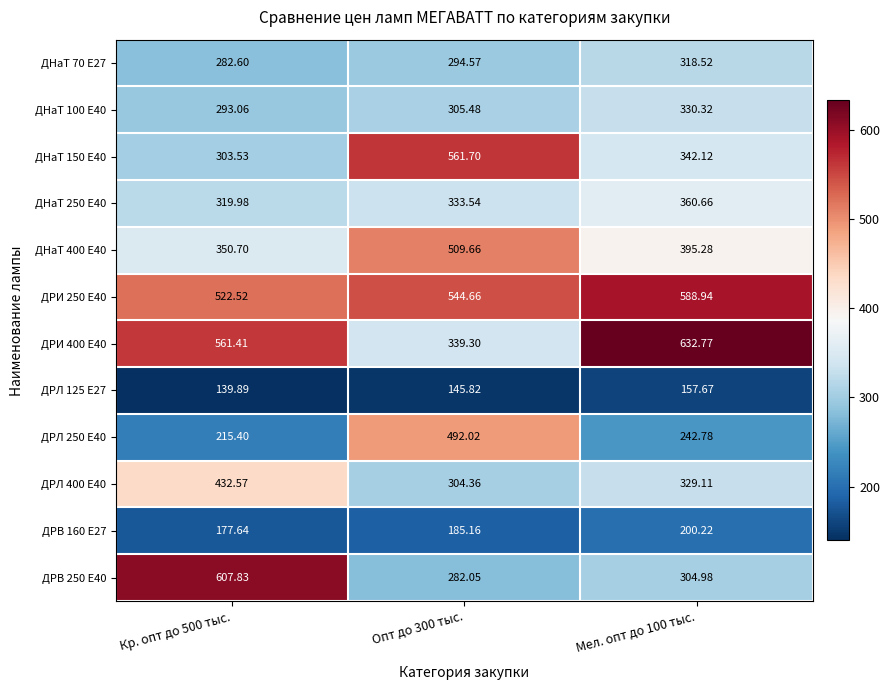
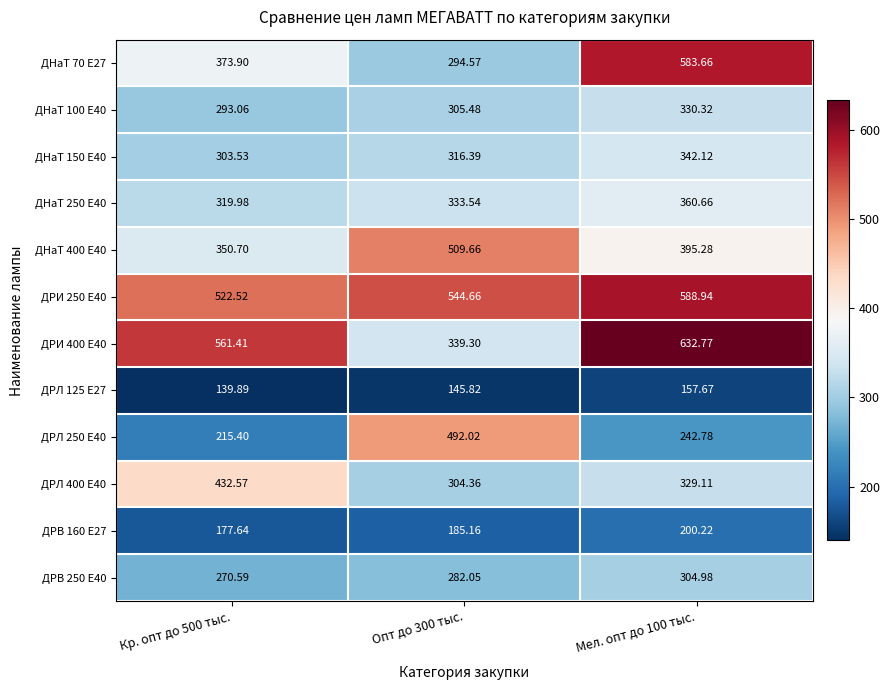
  {
    "ДНаТ 70 Е27": {
-     "Кр. опт до 500 тыс.": 282.60,
+     "Кр. опт до 500 тыс.": 373.90,
      "Опт до 300 тыс.": 294.57,
-     "Мел. опт до 100 тыс.": 318.52
+     "Мел. опт до 100 тыс.": 583.66
    },
    "ДНаТ 100 Е40": {
      "Кр. опт до 500 тыс.": 293.06,
      "Опт до 300 тыс.": 305.48,
      "Мел. опт до 100 тыс.": 330.32
    },
    "ДНаТ 150 Е40": {
      "Кр. опт до 500 тыс.": 303.53,
-     "Опт до 300 тыс.": 561.70,
+     "Опт до 300 тыс.": 316.39,
      "Мел. опт до 100 тыс.": 342.12
    },
    "ДНаТ 250 Е40": {
      "Кр. опт до 500 тыс.": 319.98,
      "Опт до 300 тыс.": 333.54,
      "Мел. опт до 100 тыс.": 360.66
    },
    "ДНаТ 400 Е40": {
      "Кр. опт до 500 тыс.": 350.70,
      "Опт до 300 тыс.": 509.66,
      "Мел. опт до 100 тыс.": 395.28
    },
    "ДРИ 250 Е40": {
      "Кр. опт до 500 тыс.": 522.52,
      "Опт до 300 тыс.": 544.66,
      "Мел. опт до 100 тыс.": 588.94
    },
    "ДРИ 400 Е40": {
      "Кр. опт до 500 тыс.": 561.41,
      "Опт до 300 тыс.": 339.30,
      "Мел. опт до 100 тыс.": 632.77
    },
    "ДРЛ 125 Е27": {
      "Кр. опт до 500 тыс.": 139.89,
      "Опт до 300 тыс.": 145.82,
      "Мел. опт до 100 тыс.": 157.67
    },
    "ДРЛ 250 Е40": {
      "Кр. опт до 500 тыс.": 215.40,
      "Опт до 300 тыс.": 492.02,
      "Мел. опт до 100 тыс.": 242.78
    },
    "ДРЛ 400 Е40": {
      "Кр. опт до 500 тыс.": 432.57,
      "Опт до 300 тыс.": 304.36,
      "Мел. опт до 100 тыс.": 329.11
    },
    "ДРВ 160 Е27": {
      "Кр. опт до 500 тыс.": 177.64,
      "Опт до 300 тыс.": 185.16,
      "Мел. опт до 100 тыс.": 200.22
    },
    "ДРВ 250 Е40": {
-     "Кр. опт до 500 тыс.": 607.83,
+     "Кр. опт до 500 тыс.": 270.59,
      "Опт до 300 тыс.": 282.05,
      "Мел. опт до 100 тыс.": 304.98
    }
  }
